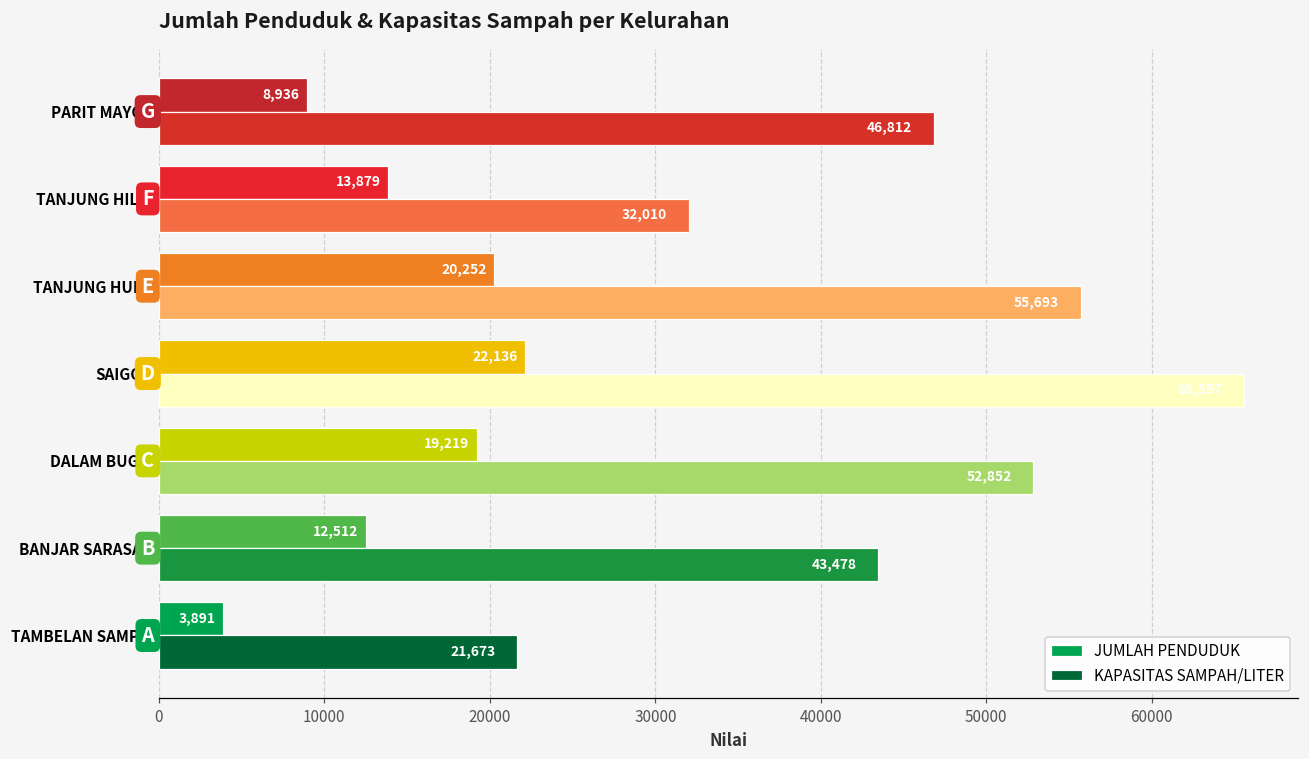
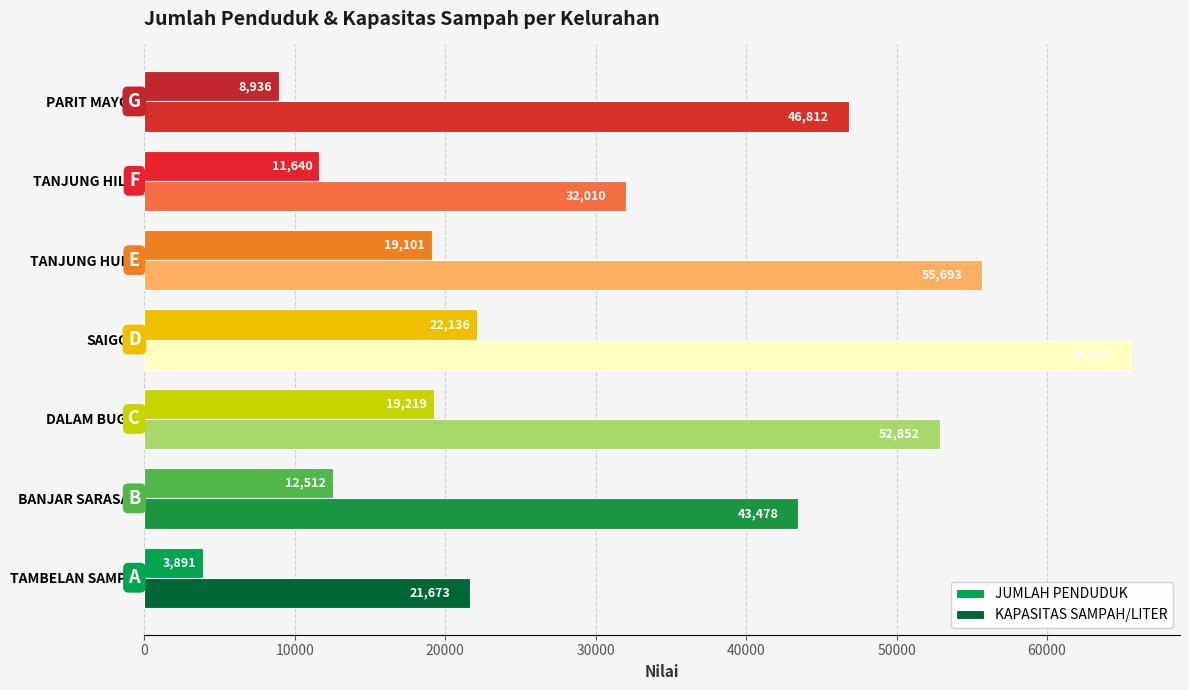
  {
    "JUMLAH PENDUDUK": {
      "PARIT MAYOR": "8,936",
-     "TANJUNG HILIR": "13,879",
-     "TANJUNG HULU": "20,252",
+     "TANJUNG HILIR": "11,640",
+     "TANJUNG HULU": "19,101",
      "SAIGON": "22,136",
      "DALAM BUGIS": "19,219",
      "BANJAR SARASAN": "12,512",
      "TAMBELAN SAMPIT": "3,891"
    },
    "KAPASITAS SAMPAH/LITER": {
      "PARIT MAYOR": "46,812",
      "TANJUNG HILIR": "32,010",
      "TANJUNG HULU": "55,693",
      "SAIGON": "65,557",
      "DALAM BUGIS": "52,852",
      "BANJAR SARASAN": "43,478",
      "TAMBELAN SAMPIT": "21,673"
    }
  }
